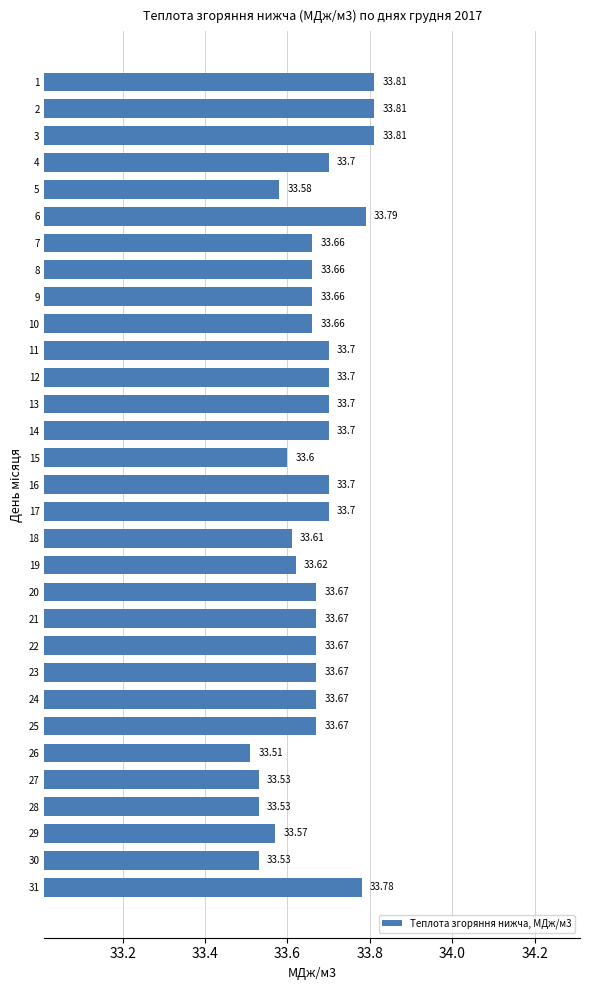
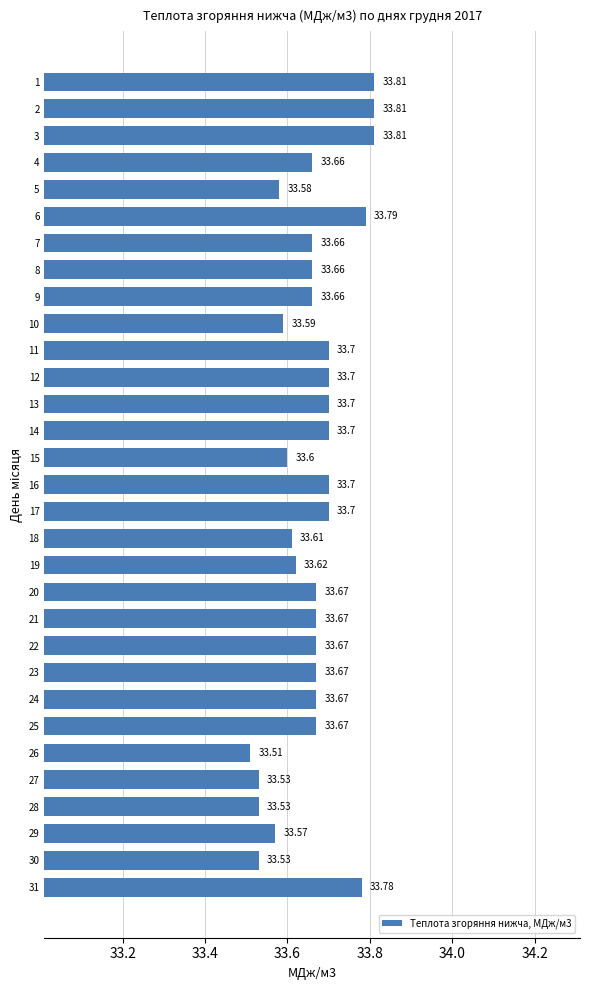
  {
    "1": 33.81,
    "2": 33.81,
    "3": 33.81,
-   "4": 33.7,
+   "4": 33.66,
    "5": 33.58,
    "6": 33.79,
    "7": 33.66,
    "8": 33.66,
    "9": 33.66,
-   "10": 33.66,
+   "10": 33.59,
    "11": 33.7,
    "12": 33.7,
    "13": 33.7,
    "14": 33.7,
    "15": 33.6,
    "16": 33.7,
    "17": 33.7,
    "18": 33.61,
    "19": 33.62,
    "20": 33.67,
    "21": 33.67,
    "22": 33.67,
    "23": 33.67,
    "24": 33.67,
    "25": 33.67,
    "26": 33.51,
    "27": 33.53,
    "28": 33.53,
    "29": 33.57,
    "30": 33.53,
    "31": 33.78
  }
